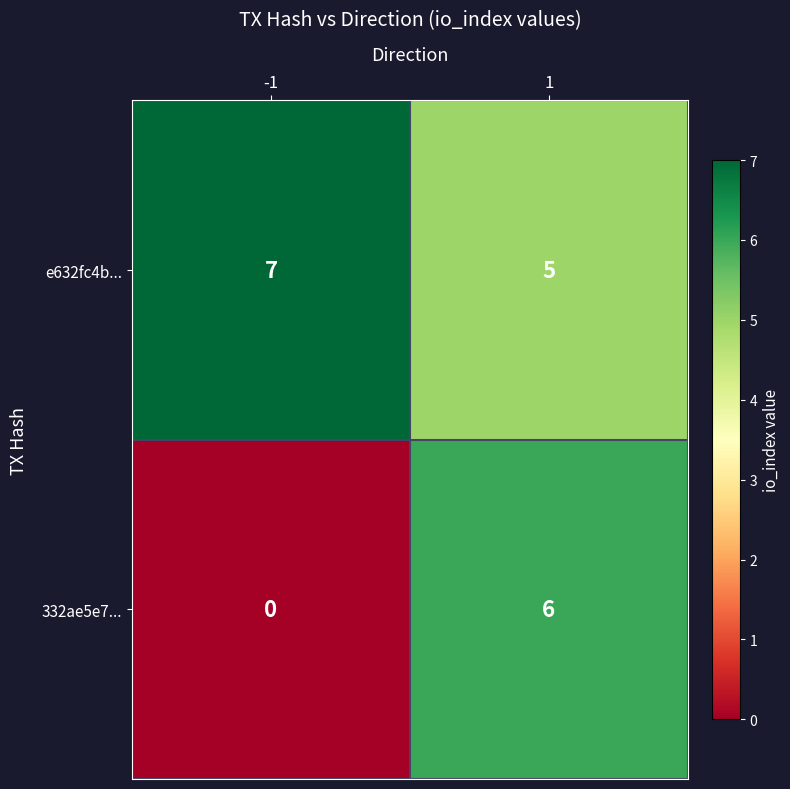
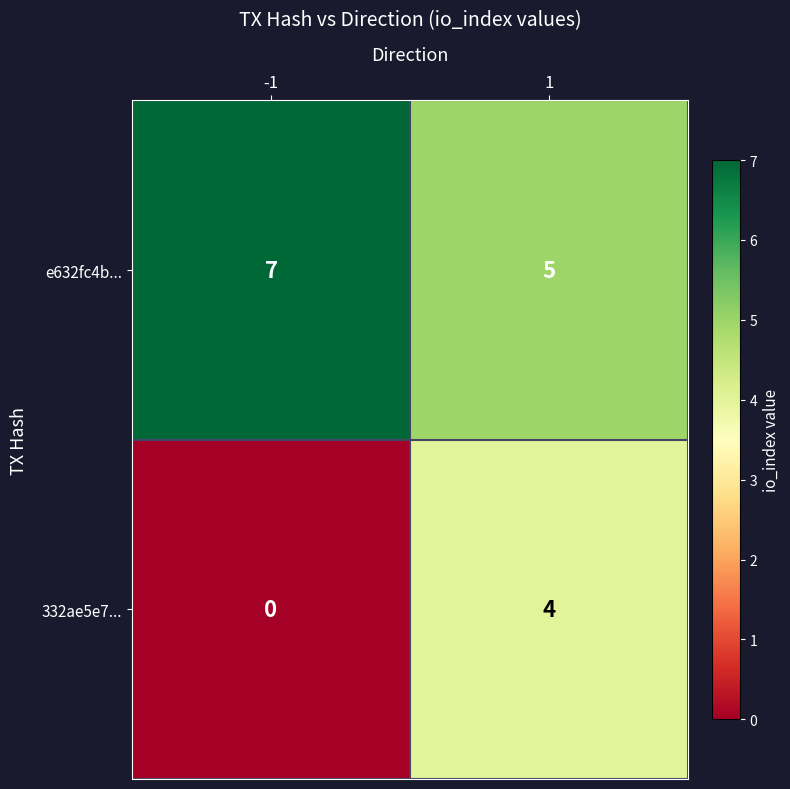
  {
    "e632fc4b...": {
      "-1": 7,
      "1": 5
    },
    "332ae5e7...": {
      "-1": 0,
-     "1": 6
+     "1": 4
    }
  }
